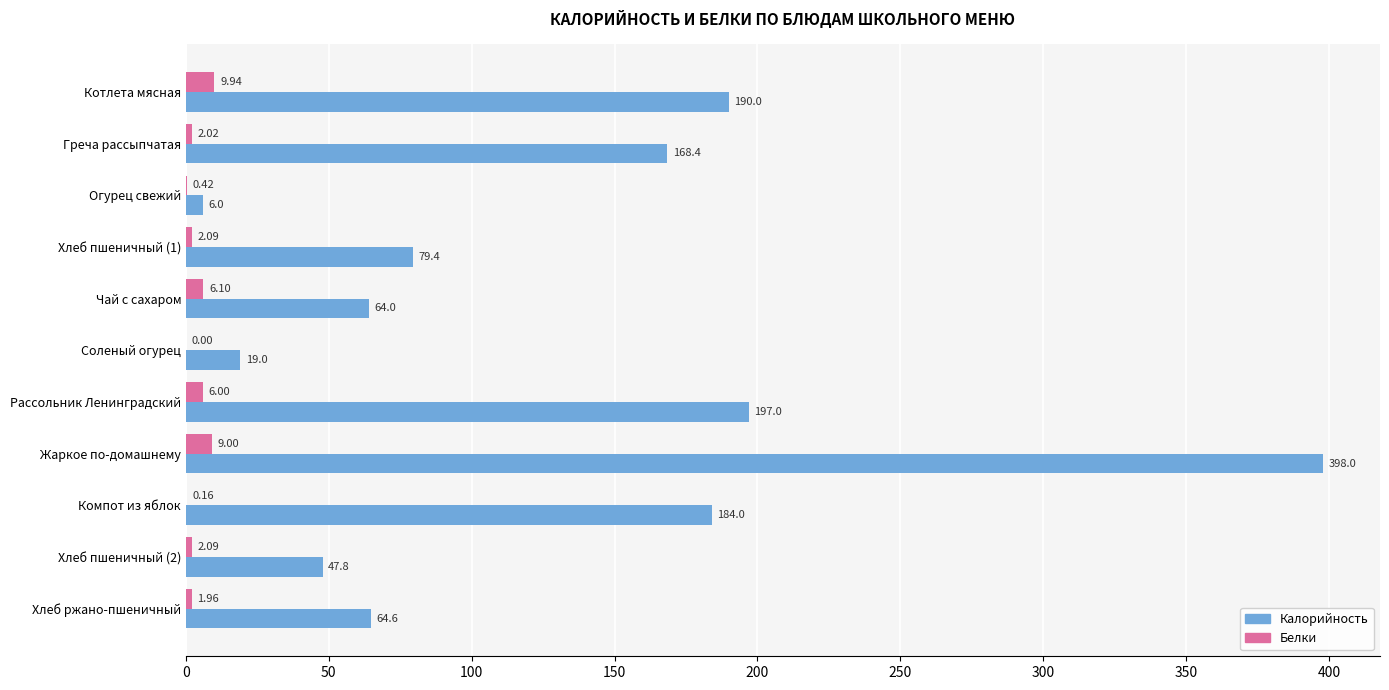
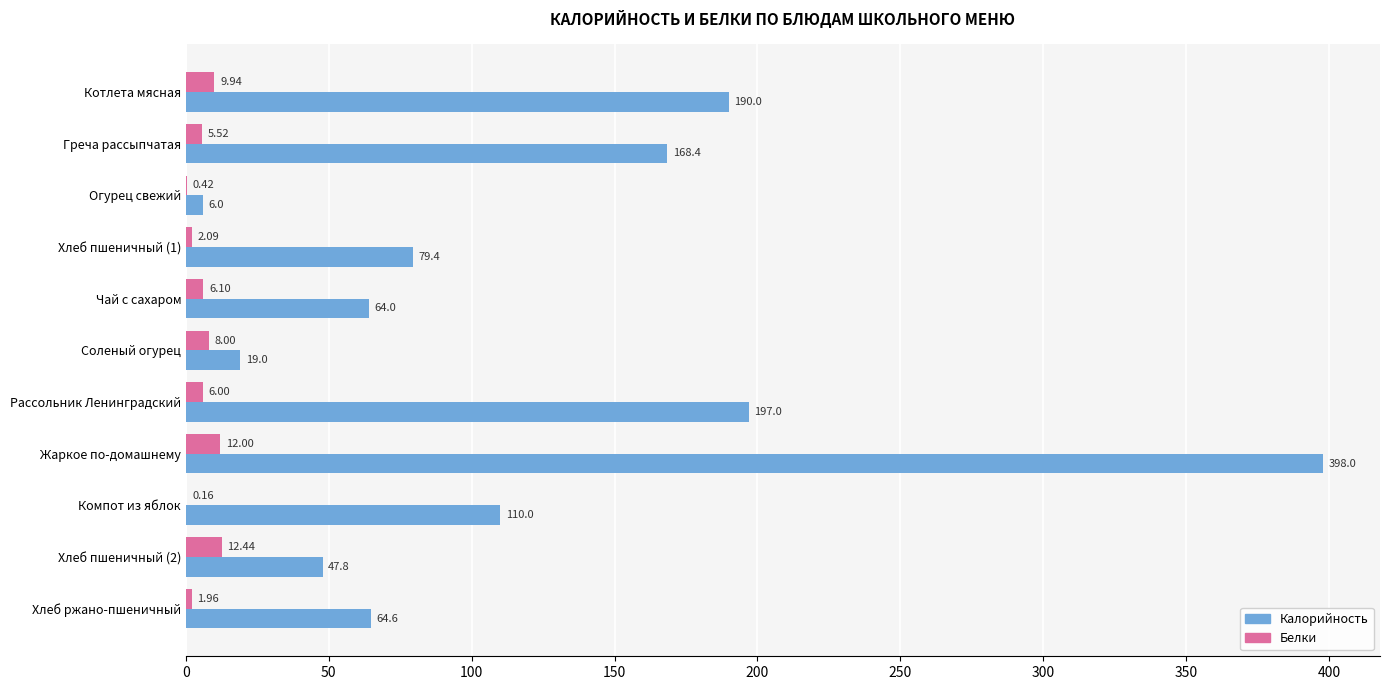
  {
    "Калорийность": {
      "Котлета мясная": 190.0,
      "Греча рассыпчатая": 168.4,
      "Огурец свежий": 6.0,
      "Хлеб пшеничный (1)": 79.4,
      "Чай с сахаром": 64.0,
      "Соленый огурец": 19.0,
      "Рассольник Ленинградский": 197.0,
      "Жаркое по-домашнему": 398.0,
-     "Компот из яблок": 184.0,
+     "Компот из яблок": 110.0,
      "Хлеб пшеничный (2)": 47.8,
      "Хлеб ржано-пшеничный": 64.6
    },
    "Белки": {
      "Котлета мясная": 9.94,
-     "Греча рассыпчатая": 2.02,
+     "Греча рассыпчатая": 5.52,
      "Огурец свежий": 0.42,
      "Хлеб пшеничный (1)": 2.09,
      "Чай с сахаром": 6.10,
-     "Соленый огурец": 0.00,
+     "Соленый огурец": 8.00,
      "Рассольник Ленинградский": 6.00,
-     "Жаркое по-домашнему": 9.00,
+     "Жаркое по-домашнему": 12.00,
      "Компот из яблок": 0.16,
-     "Хлеб пшеничный (2)": 2.09,
+     "Хлеб пшеничный (2)": 12.44,
      "Хлеб ржано-пшеничный": 1.96
    }
  }
